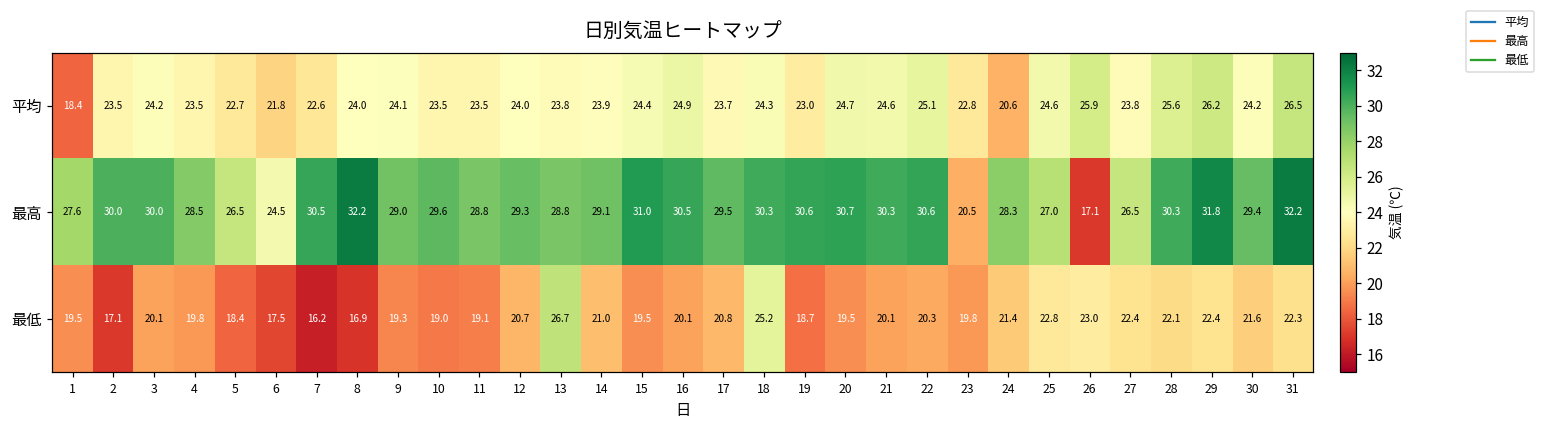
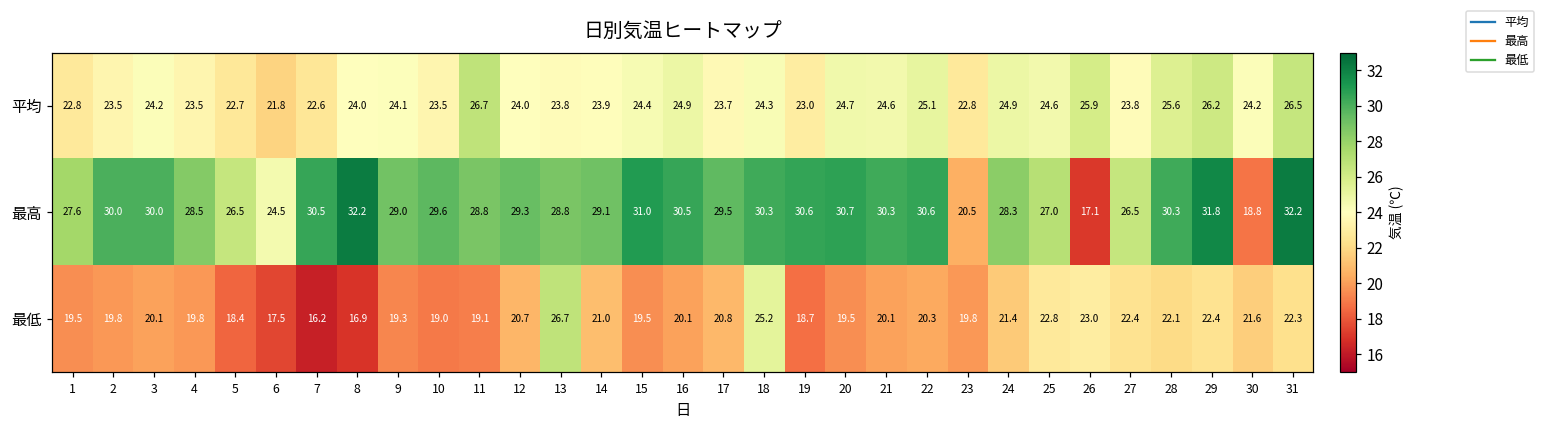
  {
    "平均": {
-     "1": 18.4,
+     "1": 22.8,
      "2": 23.5,
      "3": 24.2,
      "4": 23.5,
      "5": 22.7,
      "6": 21.8,
      "7": 22.6,
      "8": 24.0,
      "9": 24.1,
      "10": 23.5,
-     "11": 23.5,
+     "11": 26.7,
      "12": 24.0,
      "13": 23.8,
      "14": 23.9,
      "15": 24.4,
      "16": 24.9,
      "17": 23.7,
      "18": 24.3,
      "19": 23.0,
      "20": 24.7,
      "21": 24.6,
      "22": 25.1,
      "23": 22.8,
-     "24": 20.6,
+     "24": 24.9,
      "25": 24.6,
      "26": 25.9,
      "27": 23.8,
      "28": 25.6,
      "29": 26.2,
      "30": 24.2,
      "31": 26.5
    },
    "最高": {
      "1": 27.6,
      "2": 30.0,
      "3": 30.0,
      "4": 28.5,
      "5": 26.5,
      "6": 24.5,
      "7": 30.5,
      "8": 32.2,
      "9": 29.0,
      "10": 29.6,
      "11": 28.8,
      "12": 29.3,
      "13": 28.8,
      "14": 29.1,
      "15": 31.0,
      "16": 30.5,
      "17": 29.5,
      "18": 30.3,
      "19": 30.6,
      "20": 30.7,
      "21": 30.3,
      "22": 30.6,
      "23": 20.5,
      "24": 28.3,
      "25": 27.0,
      "26": 17.1,
      "27": 26.5,
      "28": 30.3,
      "29": 31.8,
-     "30": 29.4,
+     "30": 18.8,
      "31": 32.2
    },
    "最低": {
      "1": 19.5,
-     "2": 17.1,
+     "2": 19.8,
      "3": 20.1,
      "4": 19.8,
      "5": 18.4,
      "6": 17.5,
      "7": 16.2,
      "8": 16.9,
      "9": 19.3,
      "10": 19.0,
      "11": 19.1,
      "12": 20.7,
      "13": 26.7,
      "14": 21.0,
      "15": 19.5,
      "16": 20.1,
      "17": 20.8,
      "18": 25.2,
      "19": 18.7,
      "20": 19.5,
      "21": 20.1,
      "22": 20.3,
      "23": 19.8,
      "24": 21.4,
      "25": 22.8,
      "26": 23.0,
      "27": 22.4,
      "28": 22.1,
      "29": 22.4,
      "30": 21.6,
      "31": 22.3
    }
  }
